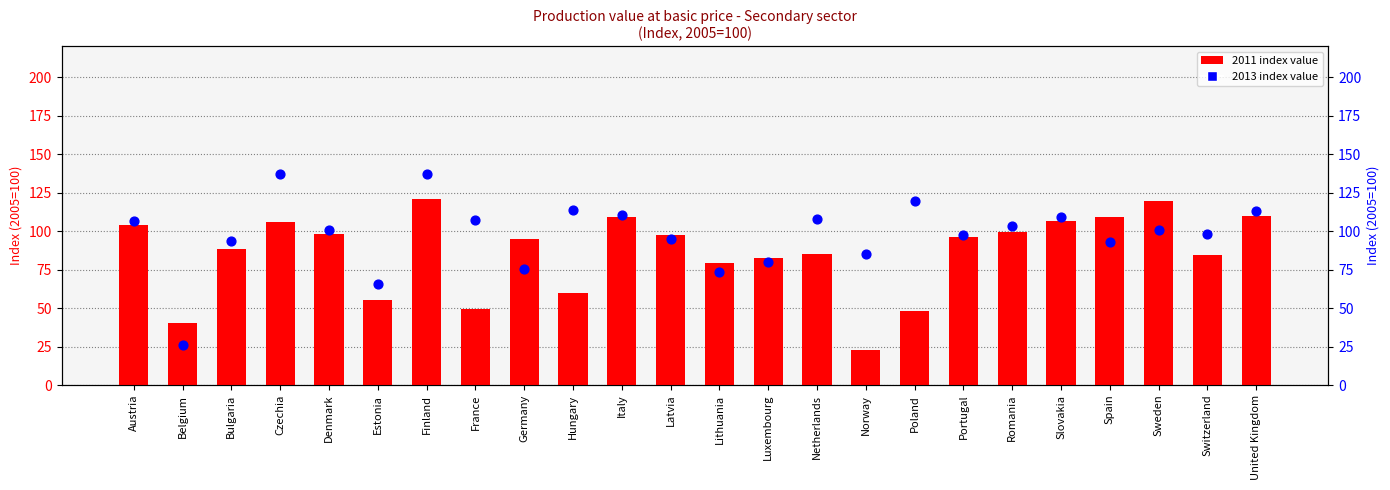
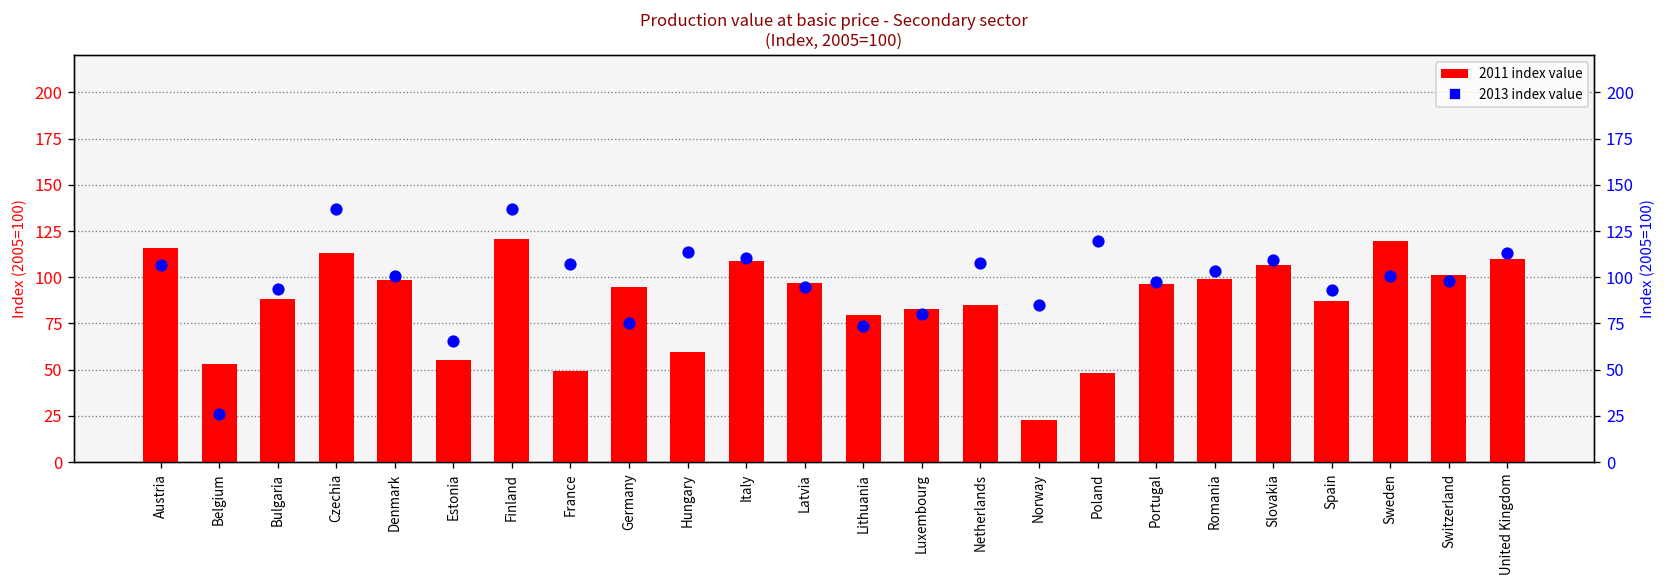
  {
    "2011 index value": {
-     "Austria": 104,
-     "Belgium": 40,
+     "Austria": 116,
+     "Belgium": 53,
      "Bulgaria": 88,
-     "Czechia": 106,
+     "Czechia": 113,
      "Denmark": 98,
      "Estonia": 55,
      "Finland": 121,
      "France": 50,
      "Germany": 95,
      "Hungary": 60,
      "Italy": 109,
      "Latvia": 97,
      "Lithuania": 80,
      "Luxembourg": 83,
      "Netherlands": 85,
      "Norway": 23,
      "Poland": 48,
      "Portugal": 96,
      "Romania": 99,
      "Slovakia": 106,
-     "Spain": 109,
+     "Spain": 87,
      "Sweden": 120,
-     "Switzerland": 84,
+     "Switzerland": 101,
      "United Kingdom": 110
    }
  }
